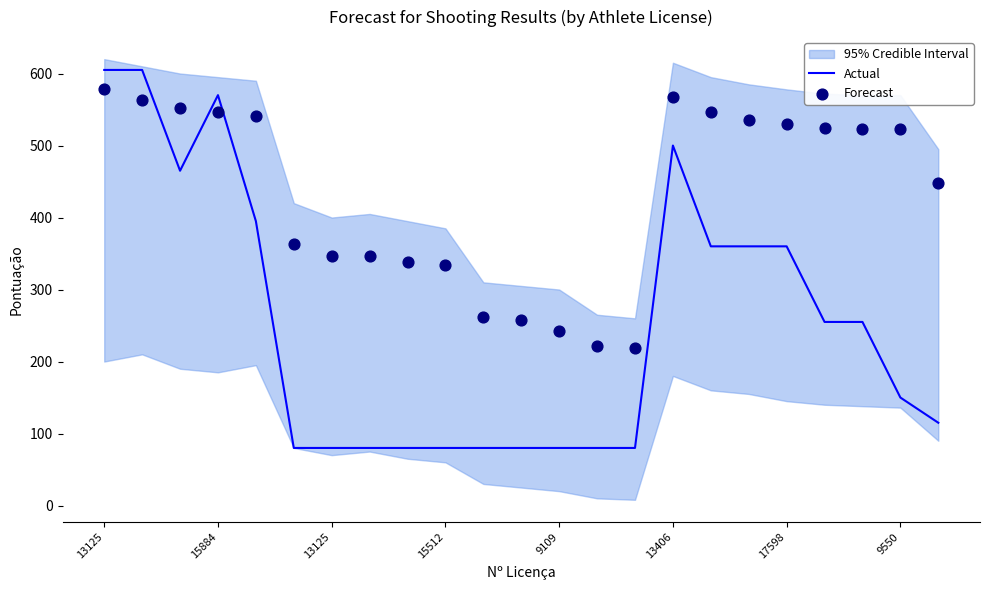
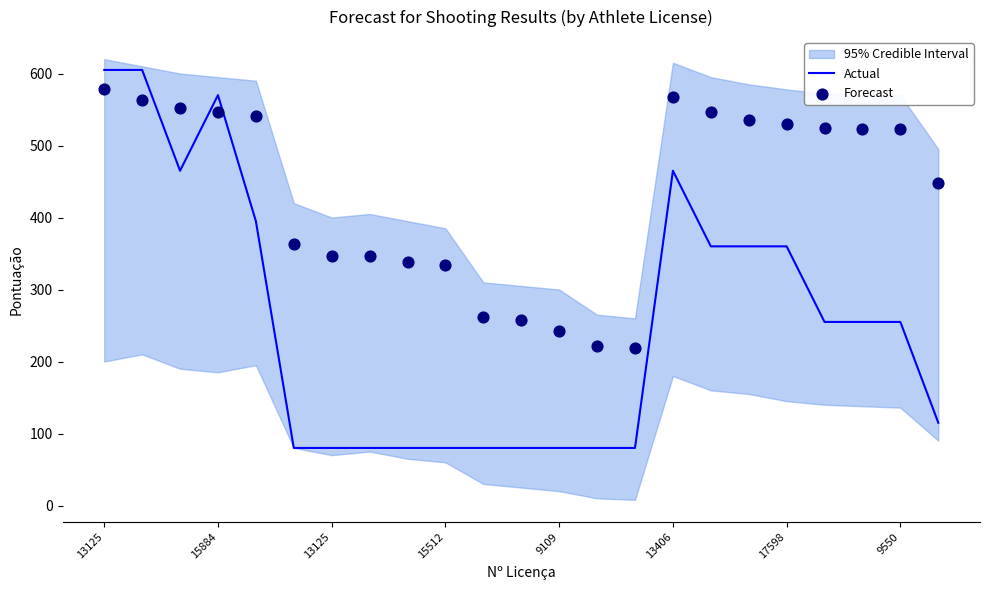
  {
    "Actual": {
      "9109": 80,
-     "13406": 500,
+     "13406": 470,
      "17598": 360,
-     "9550": 150
+     "9550": 260
    }
  }
